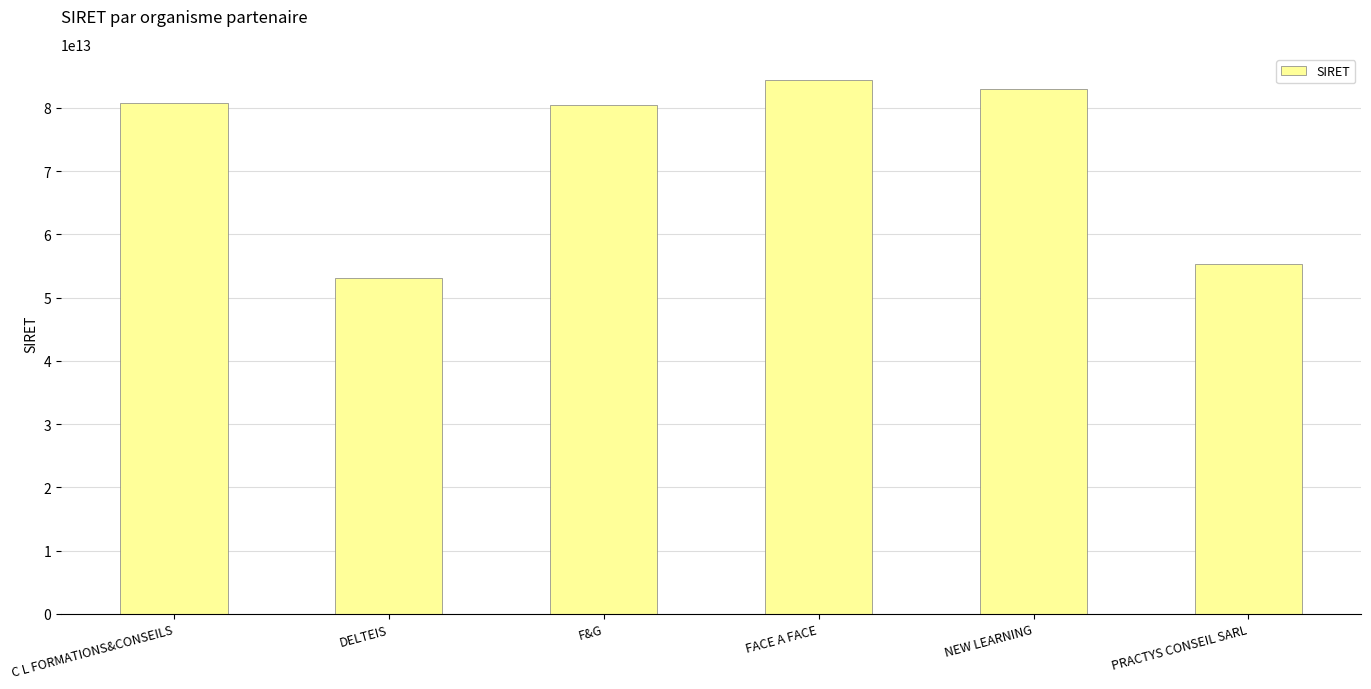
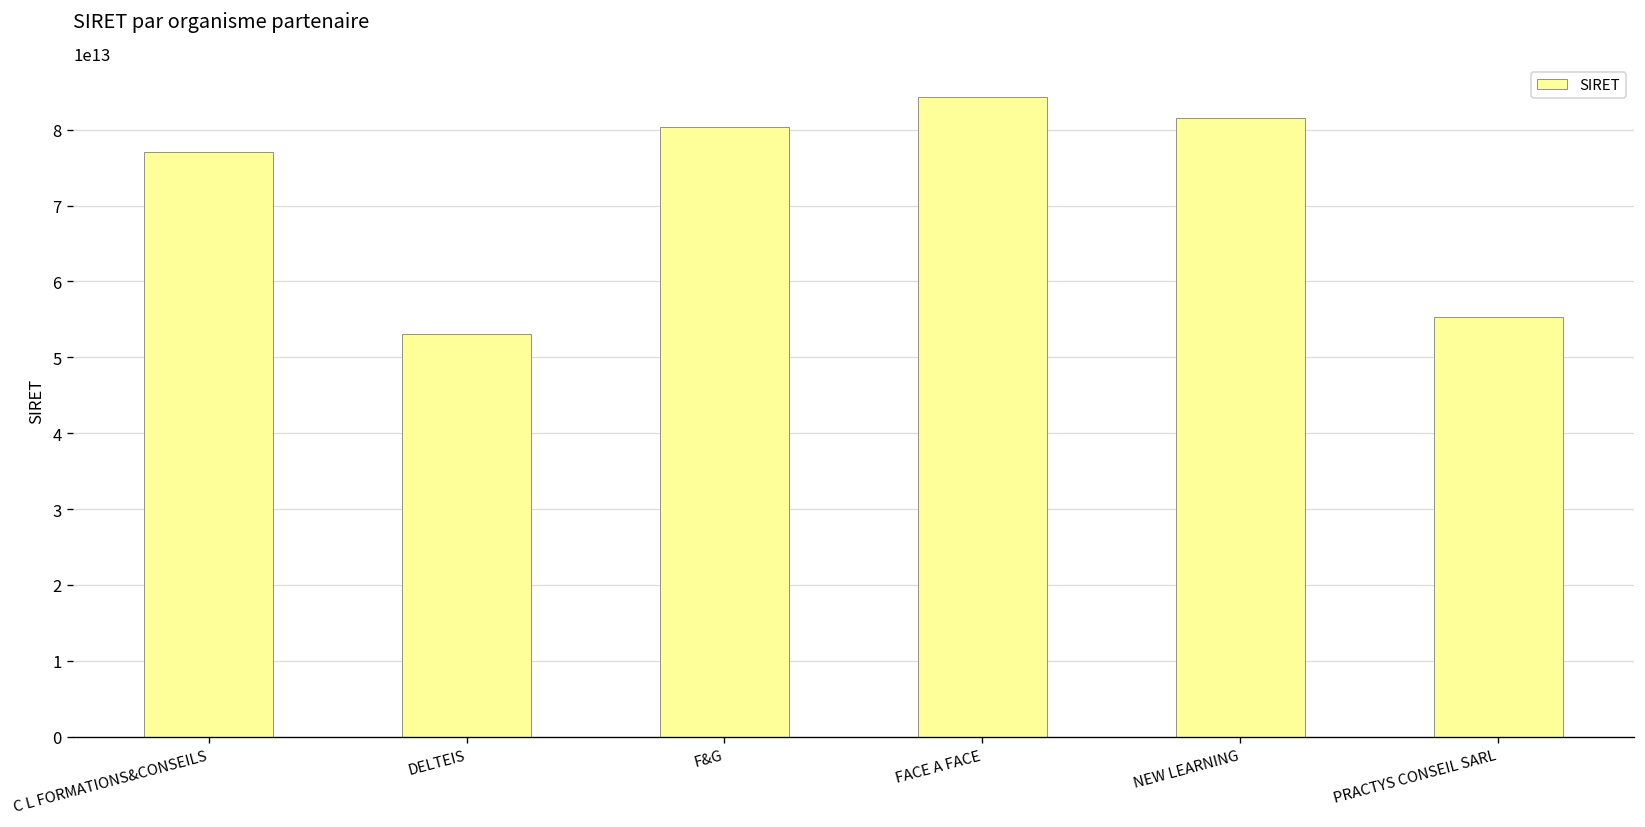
  {
-   "C L FORMATIONS&CONSEILS": 81000000000000,
+   "C L FORMATIONS&CONSEILS": 77000000000000,
    "DELTEIS": 53000000000000,
    "F&G": 80000000000000,
    "FACE A FACE": 84000000000000,
-   "NEW LEARNING": 83000000000000,
+   "NEW LEARNING": 82000000000000,
    "PRACTYS CONSEIL SARL": 55000000000000
  }
